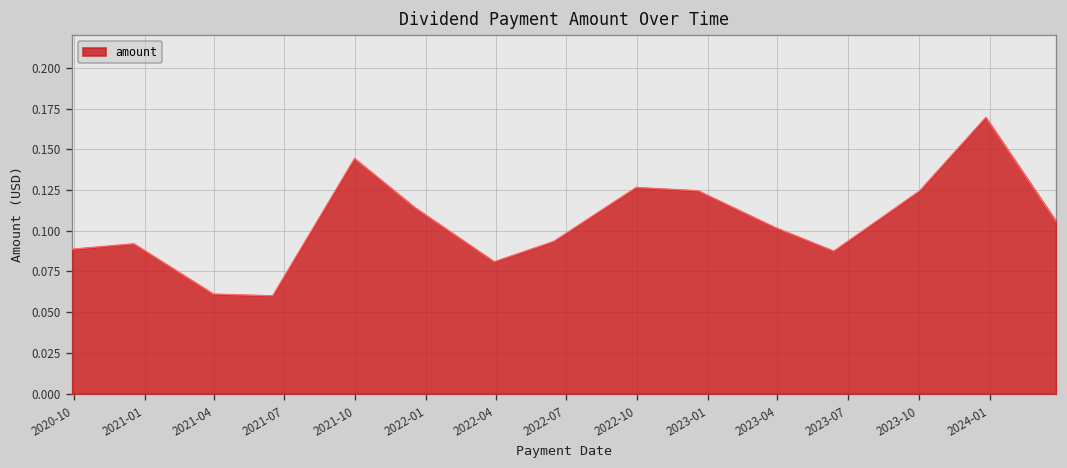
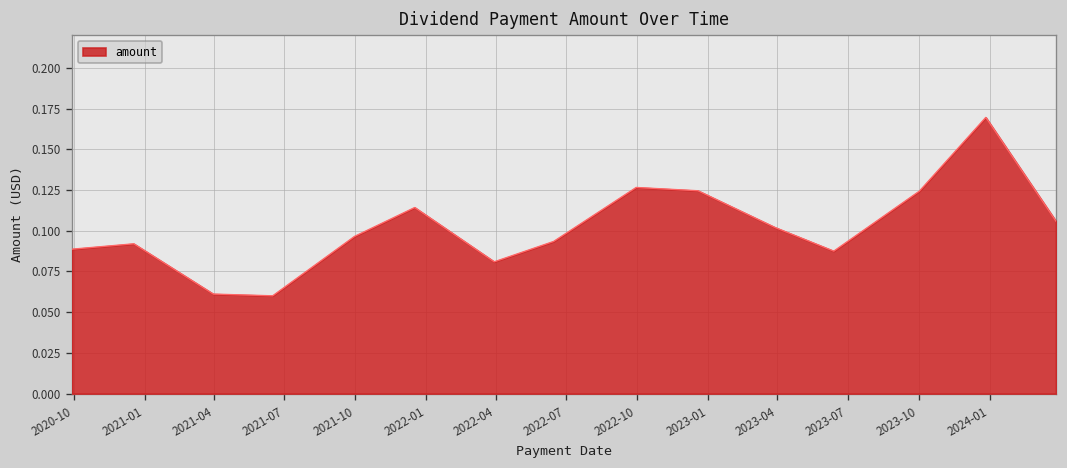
  {
    "2021-04": 0.061,
-   "2021-10": 0.144,
+   "2021-10": 0.096,
    "2022-10": 0.127,
    "2023-10": 0.124
  }
